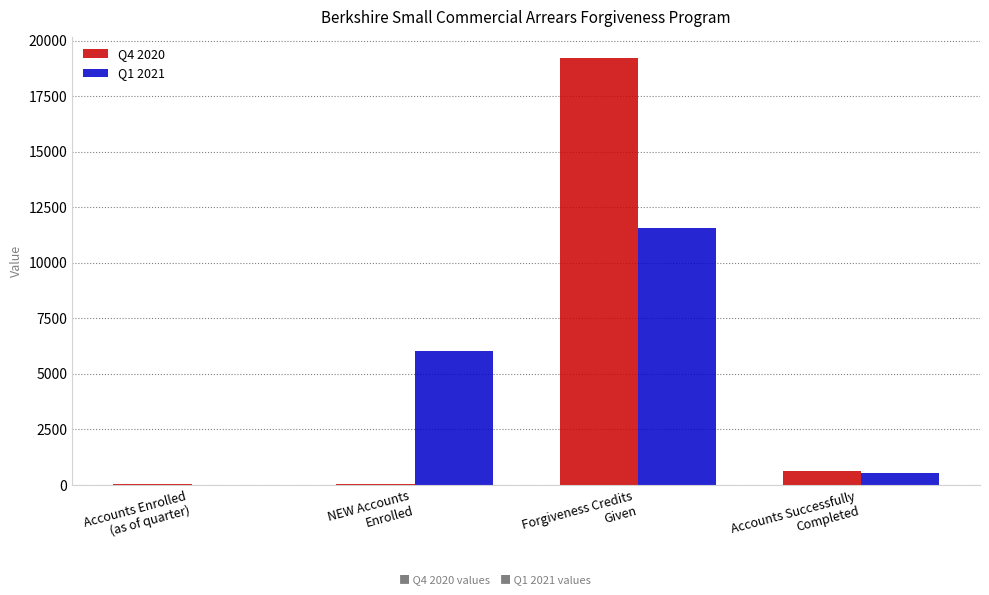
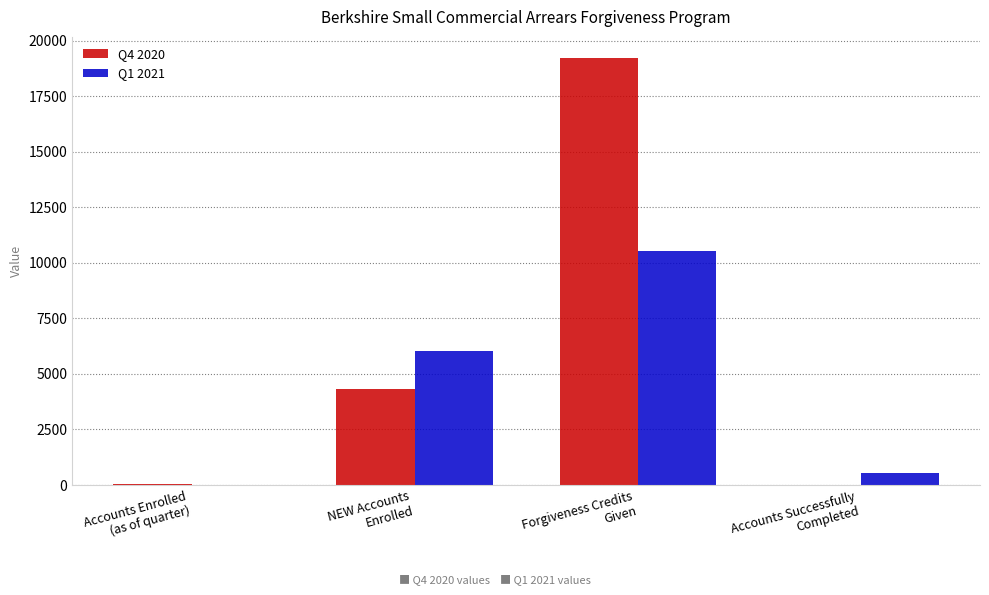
  {
    "Q4 2020": {
-     "NEW Accounts Enrolled": 0,
+     "NEW Accounts Enrolled": 4300,
      "Forgiveness Credits Given": 19200,
-     "Accounts Successfully Completed": 600
+     "Accounts Successfully Completed": 0
    },
    "Q1 2021": {
      "NEW Accounts Enrolled": 6100,
-     "Forgiveness Credits Given": 11600,
+     "Forgiveness Credits Given": 10500,
      "Accounts Successfully Completed": 500
    }
  }
